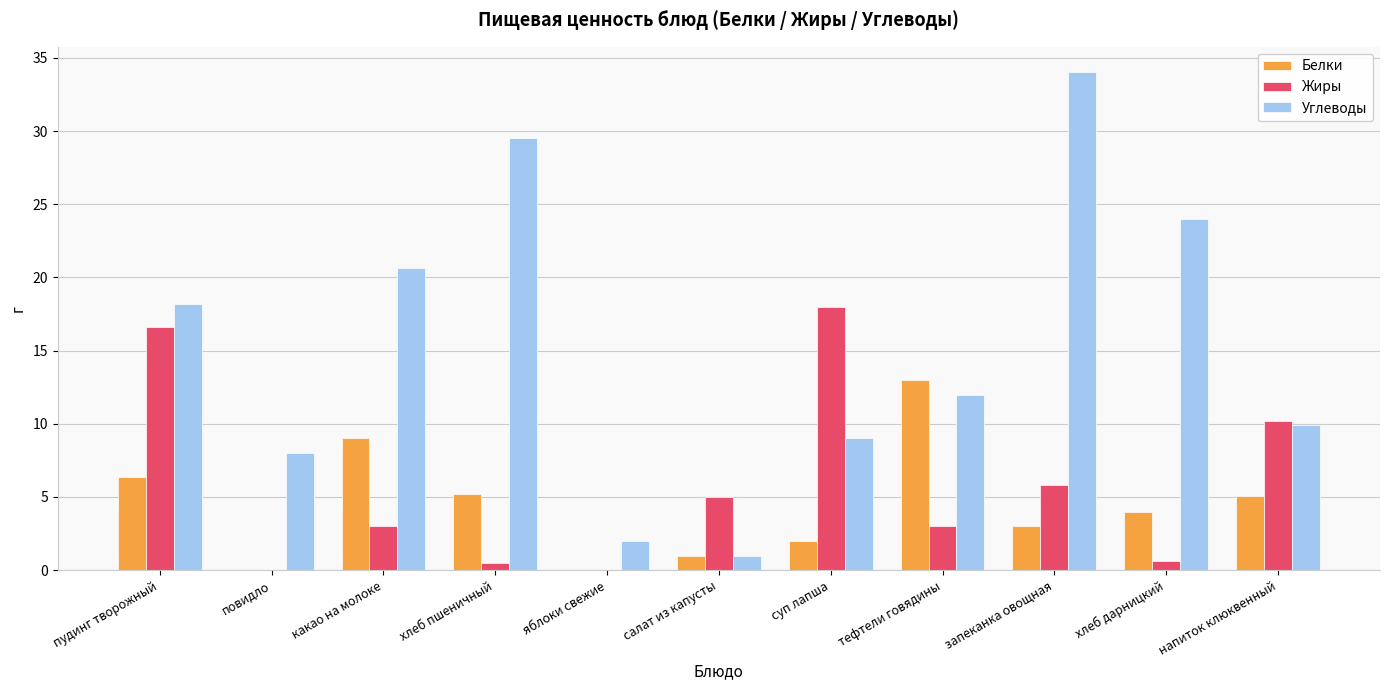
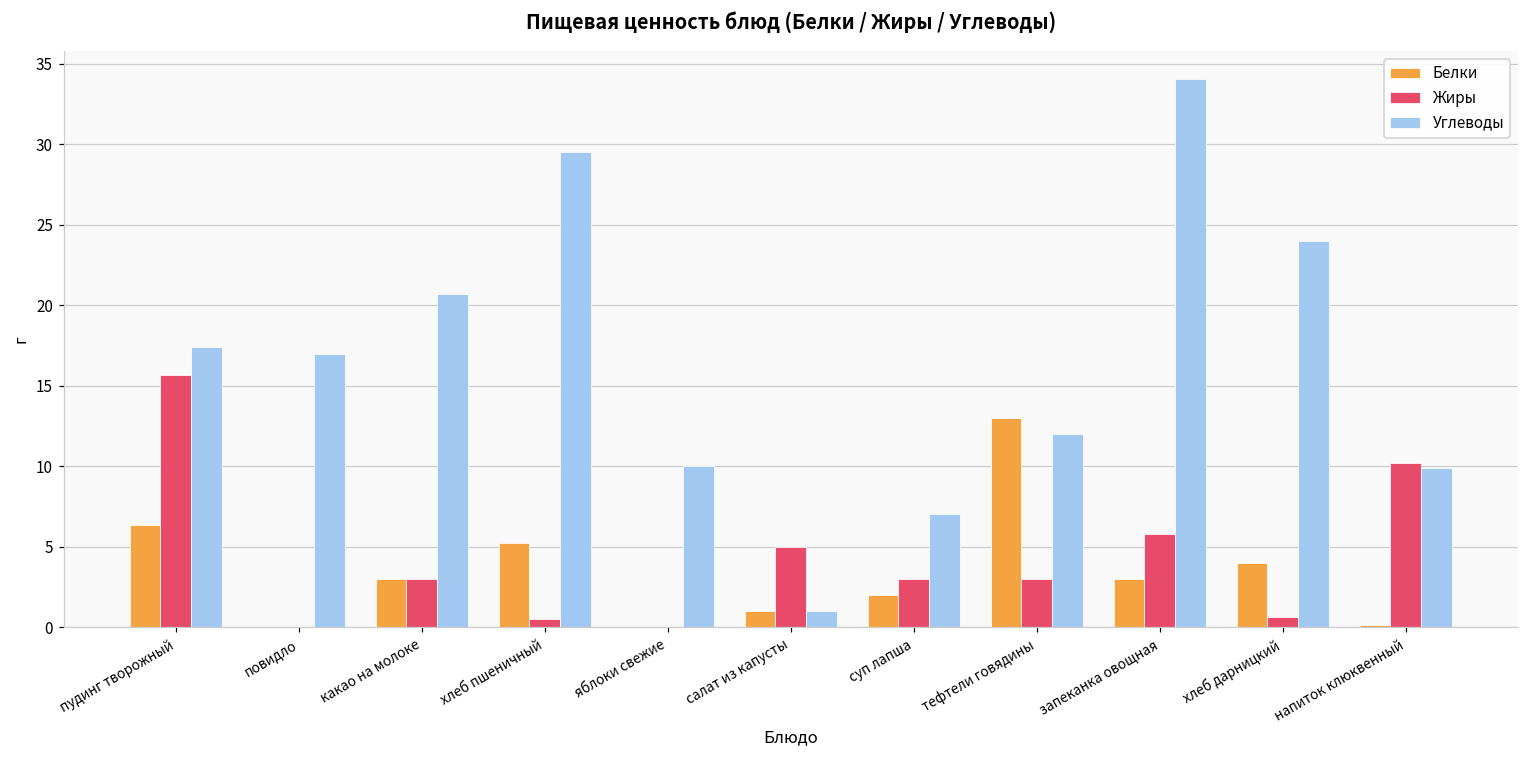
  {
    "Белки": {
      "пудинг творожный": 6.4,
      "повидло": 0.0,
-     "какао на молоке": 9,
+     "какао на молоке": 3,
      "хлеб пшеничный": 5.2,
      "яблоки свежие": 0.0,
      "салат из капусты": 1.0,
      "суп лапша": 2.0,
      "тефтели говядины": 13.0,
      "запеканка овощная": 3.0,
      "хлеб дарницкий": 4.0,
-     "напиток клюквенный": 5.0
+     "напиток клюквенный": 0.1
    },
    "Жиры": {
-     "пудинг творожный": 16.6,
+     "пудинг творожный": 15.7,
      "повидло": 0.0,
      "какао на молоке": 3.0,
      "хлеб пшеничный": 0.5,
      "яблоки свежие": 0.0,
      "салат из капусты": 5.0,
-     "суп лапша": 18,
+     "суп лапша": 3,
      "тефтели говядины": 3.0,
      "запеканка овощная": 5.8,
      "хлеб дарницкий": 0.7,
      "напиток клюквенный": 10.2
    },
    "Углеводы": {
-     "пудинг творожный": 18.2,
-     "повидло": 8,
+     "пудинг творожный": 17.4,
+     "повидло": 17,
      "какао на молоке": 20.7,
      "хлеб пшеничный": 29.5,
-     "яблоки свежие": 2,
+     "яблоки свежие": 10,
      "салат из капусты": 1.0,
-     "суп лапша": 9,
+     "суп лапша": 7,
      "тефтели говядины": 12.0,
      "запеканка овощная": 34.1,
      "хлеб дарницкий": 24.0,
      "напиток клюквенный": 9.9
    }
  }
